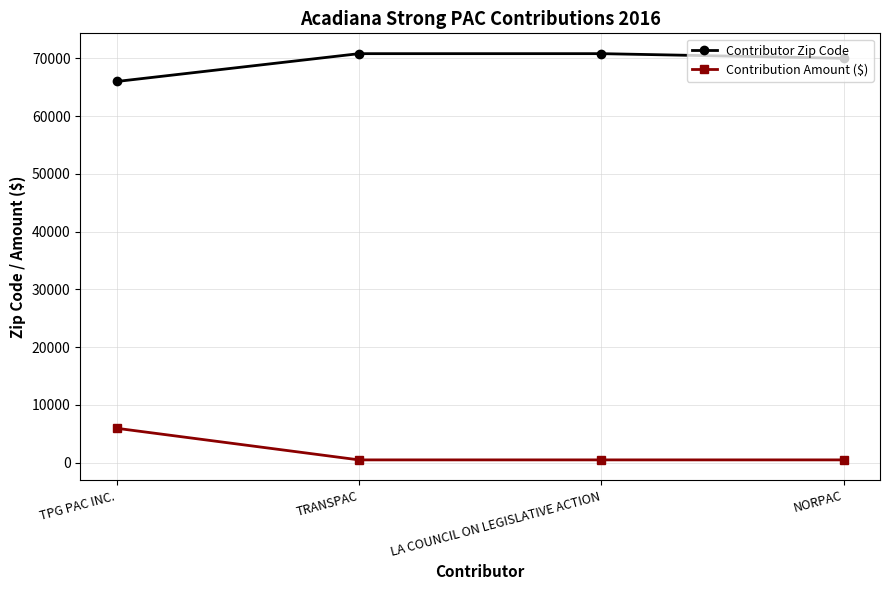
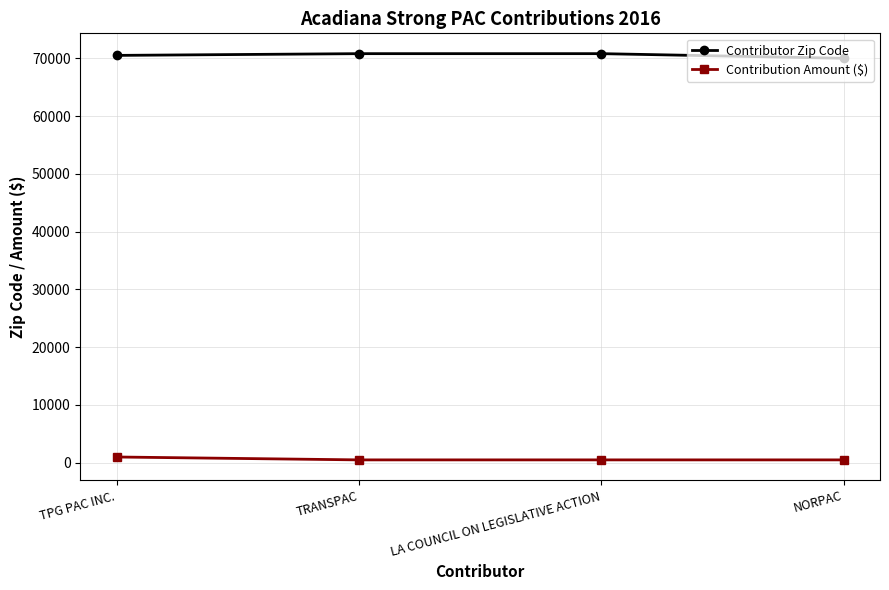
  {
    "Contributor Zip Code": {
-     "TPG PAC INC.": 66000,
+     "TPG PAC INC.": 71000,
      "TRANSPAC": 71000,
      "LA COUNCIL ON LEGISLATIVE ACTION": 71000
    },
    "Contribution Amount ($)": {
-     "TPG PAC INC.": 6000,
+     "TPG PAC INC.": 1000,
      "TRANSPAC": 1000,
      "LA COUNCIL ON LEGISLATIVE ACTION": 1000,
      "NORPAC": 1000
    }
  }
